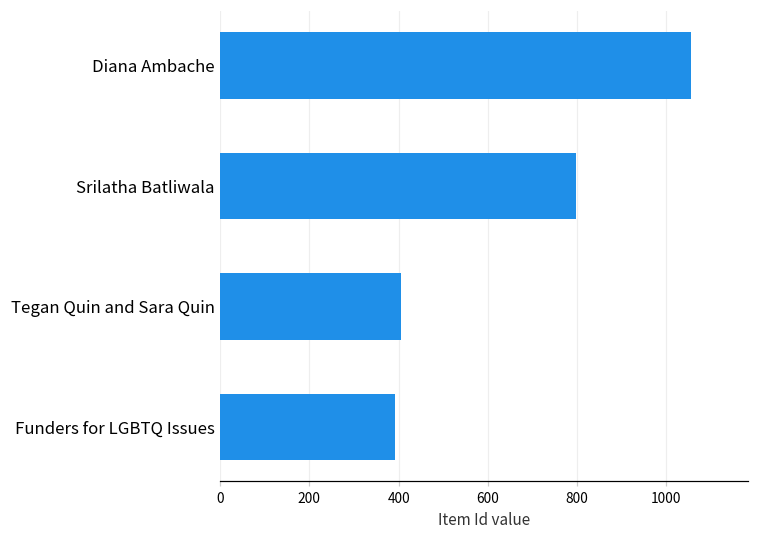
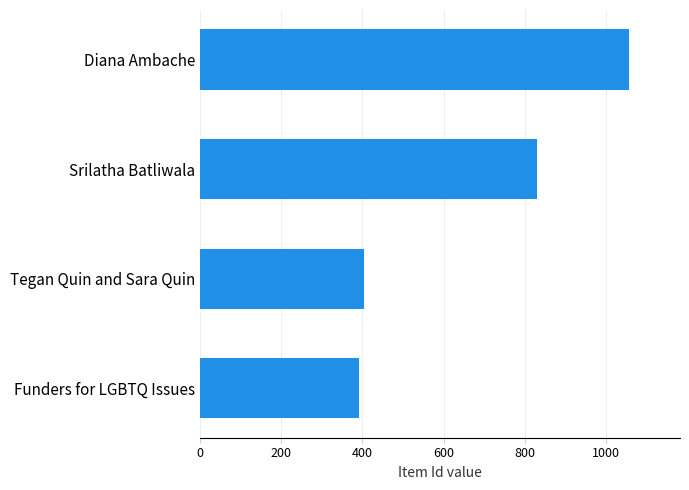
  {
    "Diana Ambache": 1060,
-   "Srilatha Batliwala": 800,
+   "Srilatha Batliwala": 830,
    "Tegan Quin and Sara Quin": 410,
    "Funders for LGBTQ Issues": 390
  }
